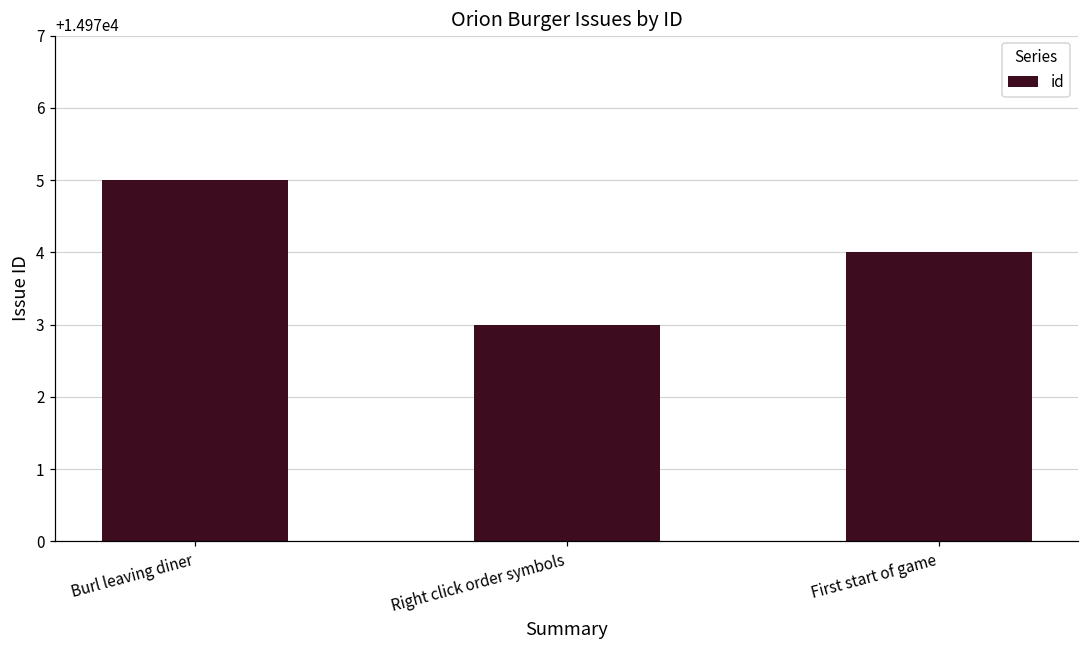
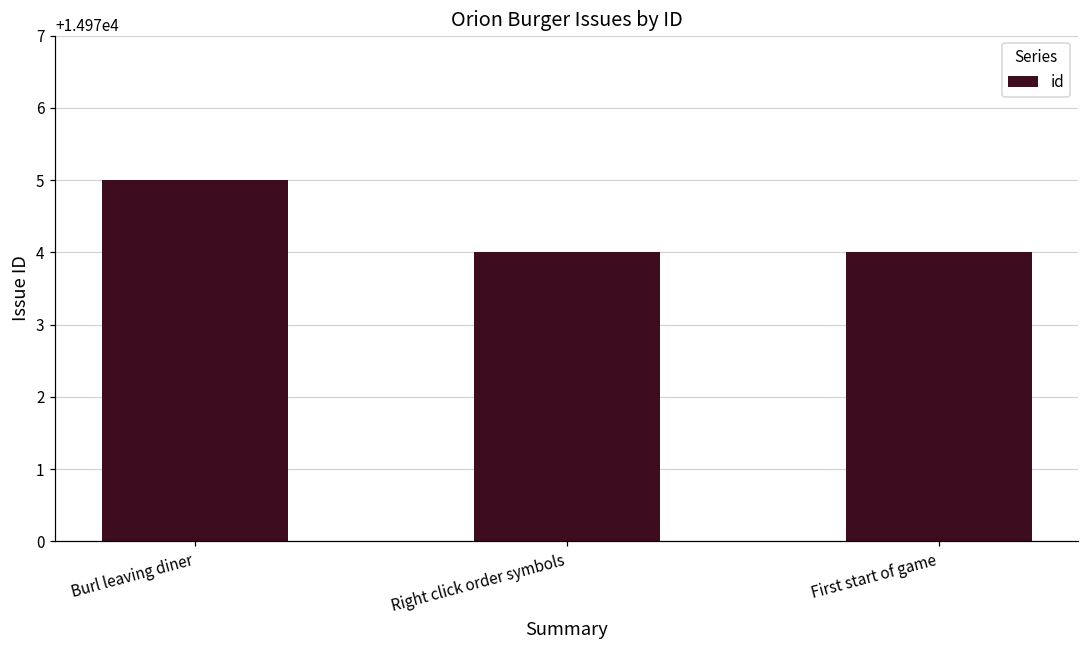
  {
    "Burl leaving diner": 14975,
-   "Right click order symbols": 14973,
+   "Right click order symbols": 14974,
    "First start of game": 14974
  }
